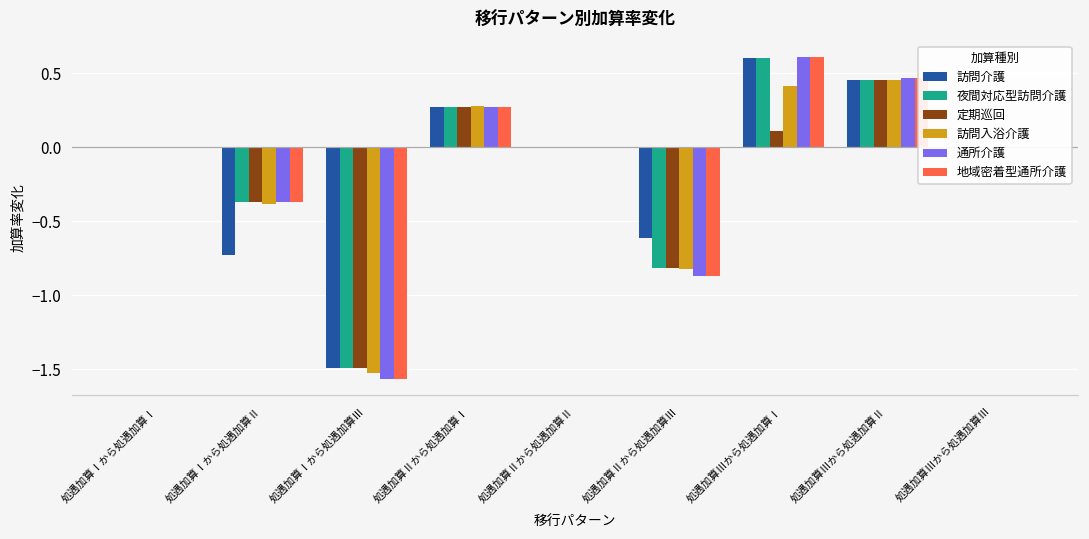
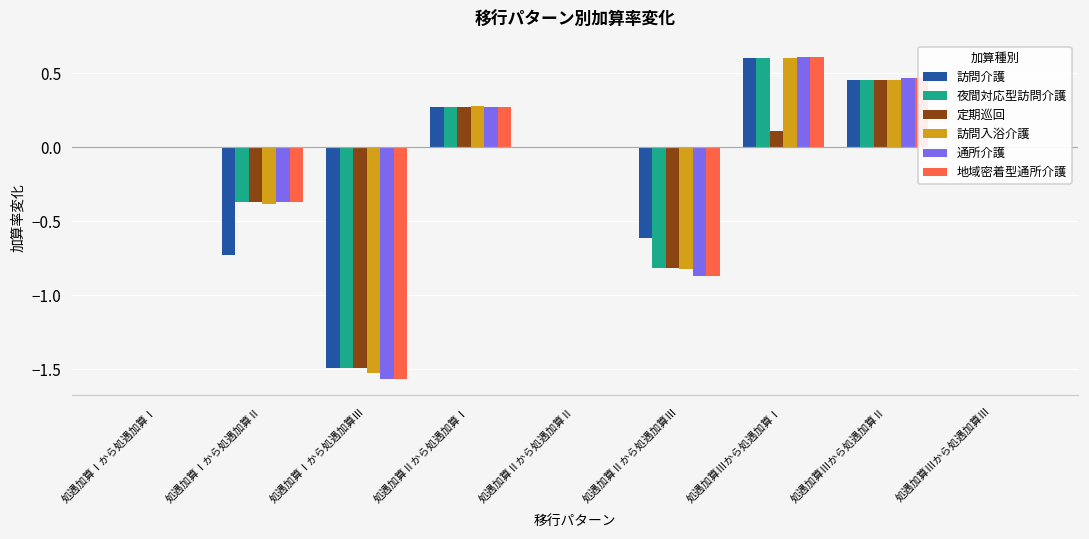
  {
    "訪問介護": {
      "処遇加算Ⅰから処遇加算Ⅰ": 0.00,
      "処遇加算Ⅰから処遇加算Ⅱ": -0.73,
      "処遇加算Ⅰから処遇加算Ⅲ": -1.49,
      "処遇加算Ⅱから処遇加算Ⅰ": 0.27,
      "処遇加算Ⅱから処遇加算Ⅱ": 0.00,
      "処遇加算Ⅱから処遇加算Ⅲ": -0.62,
      "処遇加算Ⅲから処遇加算Ⅰ": 0.60,
      "処遇加算Ⅲから処遇加算Ⅱ": 0.45
    },
    "夜間対応型訪問介護": {
      "処遇加算Ⅰから処遇加算Ⅰ": 0.00,
      "処遇加算Ⅰから処遇加算Ⅱ": -0.37,
      "処遇加算Ⅰから処遇加算Ⅲ": -1.49,
      "処遇加算Ⅱから処遇加算Ⅰ": 0.27,
      "処遇加算Ⅱから処遇加算Ⅱ": 0.00,
      "処遇加算Ⅱから処遇加算Ⅲ": -0.82,
      "処遇加算Ⅲから処遇加算Ⅰ": 0.60,
      "処遇加算Ⅲから処遇加算Ⅱ": 0.45
    },
    "定期巡回": {
      "処遇加算Ⅰから処遇加算Ⅰ": 0.00,
      "処遇加算Ⅰから処遇加算Ⅱ": -0.37,
      "処遇加算Ⅰから処遇加算Ⅲ": -1.49,
      "処遇加算Ⅱから処遇加算Ⅰ": 0.27,
      "処遇加算Ⅱから処遇加算Ⅱ": 0.00,
      "処遇加算Ⅱから処遇加算Ⅲ": -0.82,
      "処遇加算Ⅲから処遇加算Ⅰ": 0.11,
      "処遇加算Ⅲから処遇加算Ⅱ": 0.45
    },
    "訪問入浴介護": {
      "処遇加算Ⅰから処遇加算Ⅰ": 0.00,
      "処遇加算Ⅰから処遇加算Ⅱ": -0.38,
      "処遇加算Ⅰから処遇加算Ⅲ": -1.52,
      "処遇加算Ⅱから処遇加算Ⅰ": 0.28,
      "処遇加算Ⅱから処遇加算Ⅱ": 0.00,
      "処遇加算Ⅱから処遇加算Ⅲ": -0.83,
-     "処遇加算Ⅲから処遇加算Ⅰ": 0.41,
+     "処遇加算Ⅲから処遇加算Ⅰ": 0.60,
      "処遇加算Ⅲから処遇加算Ⅱ": 0.45
    },
    "通所介護": {
      "処遇加算Ⅰから処遇加算Ⅰ": 0.00,
      "処遇加算Ⅰから処遇加算Ⅱ": -0.37,
      "処遇加算Ⅰから処遇加算Ⅲ": -1.57,
      "処遇加算Ⅱから処遇加算Ⅰ": 0.27,
      "処遇加算Ⅱから処遇加算Ⅱ": 0.00,
      "処遇加算Ⅱから処遇加算Ⅲ": -0.87,
      "処遇加算Ⅲから処遇加算Ⅰ": 0.61,
      "処遇加算Ⅲから処遇加算Ⅱ": 0.47
    },
    "地域密着型通所介護": {
      "処遇加算Ⅰから処遇加算Ⅰ": 0.00,
      "処遇加算Ⅰから処遇加算Ⅱ": -0.37,
      "処遇加算Ⅰから処遇加算Ⅲ": -1.57,
      "処遇加算Ⅱから処遇加算Ⅰ": 0.27,
      "処遇加算Ⅱから処遇加算Ⅱ": 0.00,
      "処遇加算Ⅱから処遇加算Ⅲ": -0.87,
      "処遇加算Ⅲから処遇加算Ⅰ": 0.61
    }
  }
